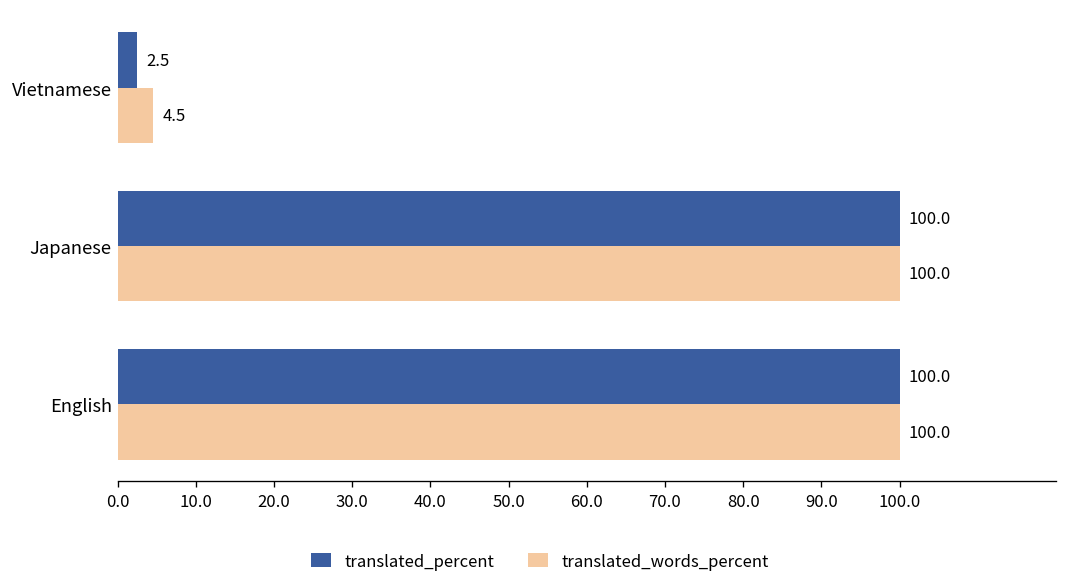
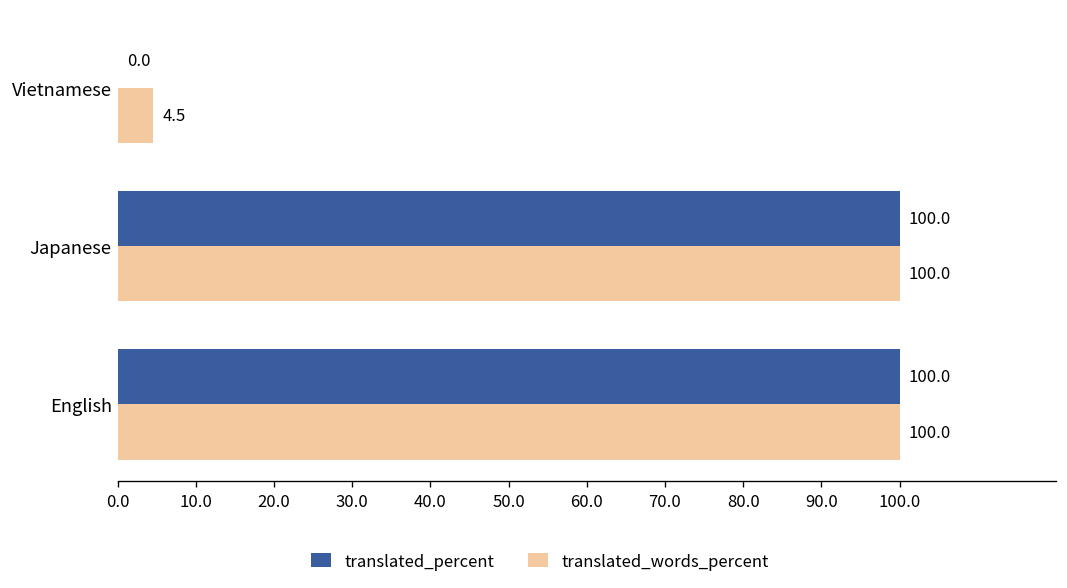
  {
    "translated_percent": {
-     "Vietnamese": 2.5,
+     "Vietnamese": 0.0,
      "Japanese": 100.0,
      "English": 100.0
    },
    "translated_words_percent": {
      "Vietnamese": 4.5,
      "Japanese": 100.0,
      "English": 100.0
    }
  }
